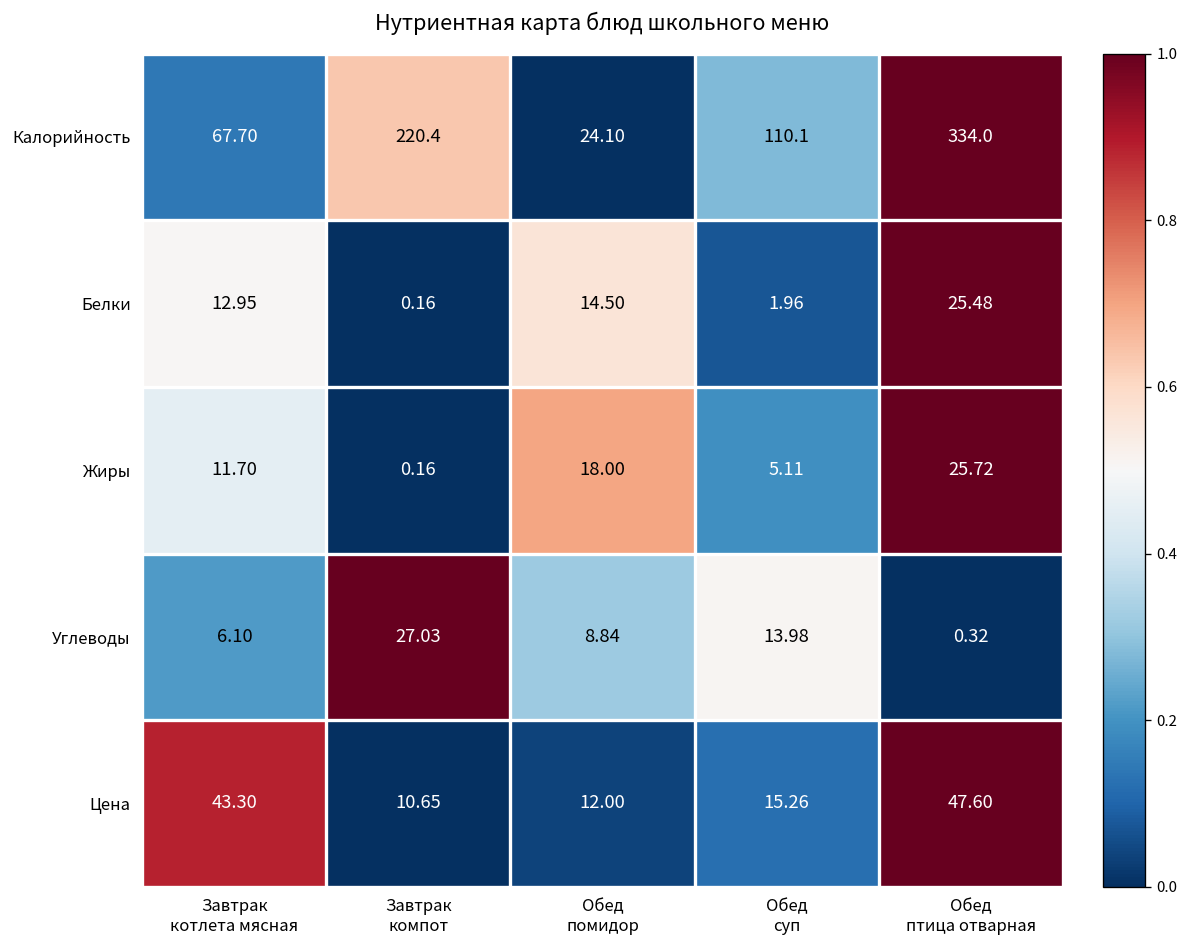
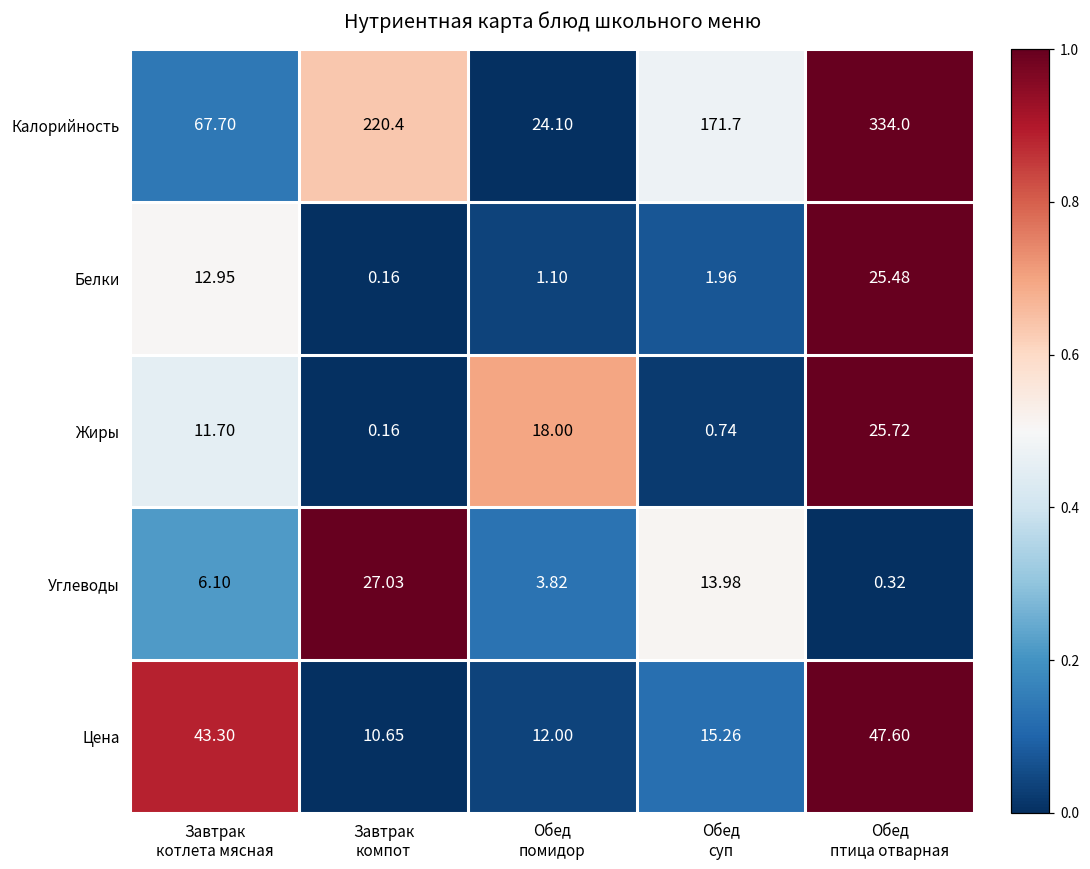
  {
    "Калорийность": {
      "Завтрак котлета мясная": 67.70,
      "Завтрак компот": 220.4,
      "Обед помидор": 24.10,
-     "Обед суп": 110.1,
+     "Обед суп": 171.7,
      "Обед птица отварная": 334.0
    },
    "Белки": {
      "Завтрак котлета мясная": 12.95,
      "Завтрак компот": 0.16,
-     "Обед помидор": 14.50,
+     "Обед помидор": 1.10,
      "Обед суп": 1.96,
      "Обед птица отварная": 25.48
    },
    "Жиры": {
      "Завтрак котлета мясная": 11.70,
      "Завтрак компот": 0.16,
      "Обед помидор": 18.00,
-     "Обед суп": 5.11,
+     "Обед суп": 0.74,
      "Обед птица отварная": 25.72
    },
    "Углеводы": {
      "Завтрак котлета мясная": 6.10,
      "Завтрак компот": 27.03,
-     "Обед помидор": 8.84,
+     "Обед помидор": 3.82,
      "Обед суп": 13.98,
      "Обед птица отварная": 0.32
    },
    "Цена": {
      "Завтрак котлета мясная": 43.30,
      "Завтрак компот": 10.65,
      "Обед помидор": 12.00,
      "Обед суп": 15.26,
      "Обед птица отварная": 47.60
    }
  }
